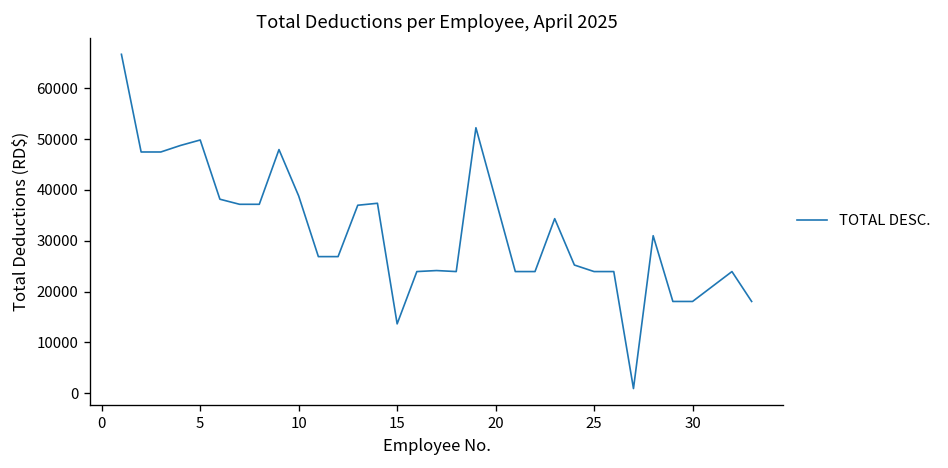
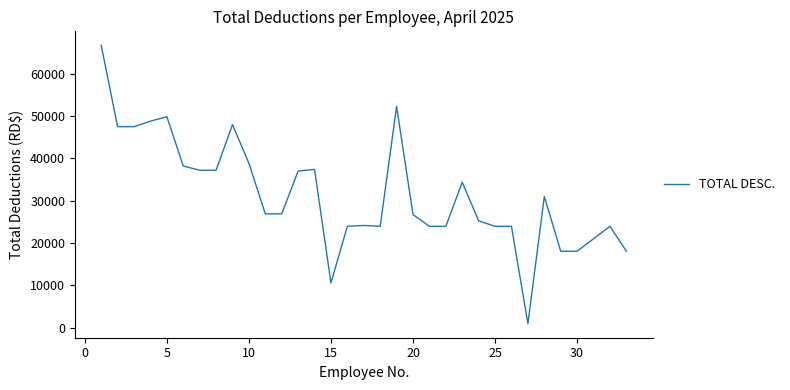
  {
    "5": 50000,
    "10": 39000,
-   "15": 14000,
-   "20": 38000,
+   "15": 11000,
+   "20": 27000,
    "25": 24000,
    "30": 18000
  }
